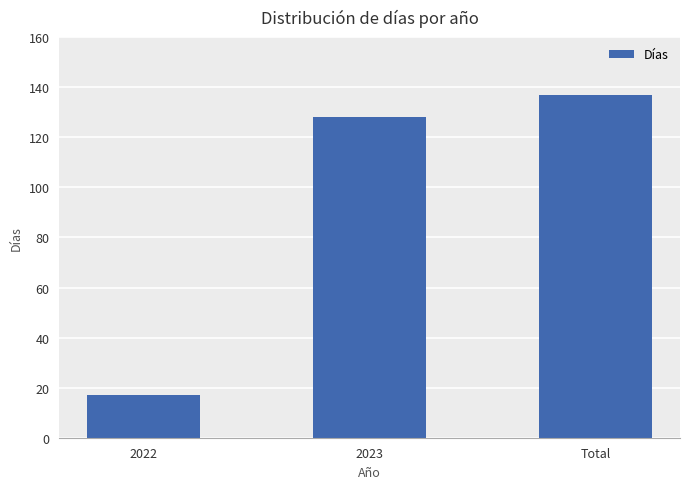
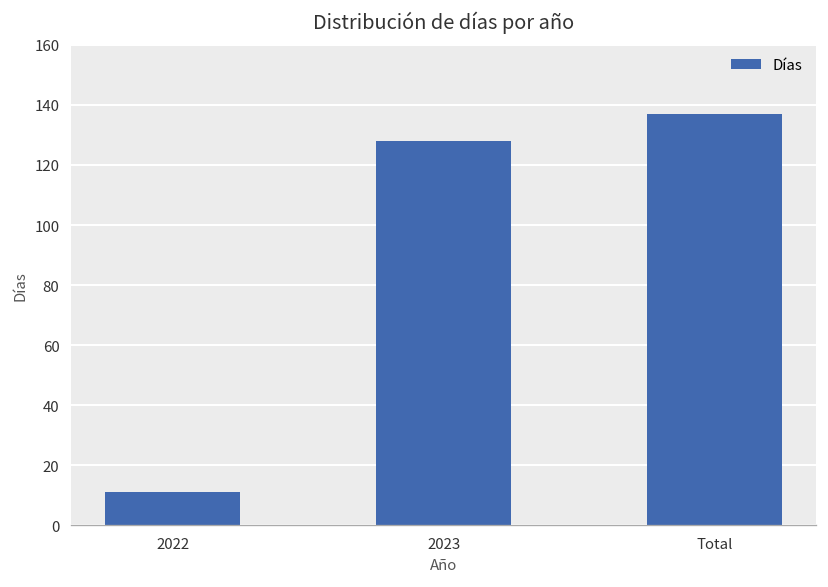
  {
-   "2022": 17,
+   "2022": 11,
    "2023": 128,
    "Total": 137
  }
